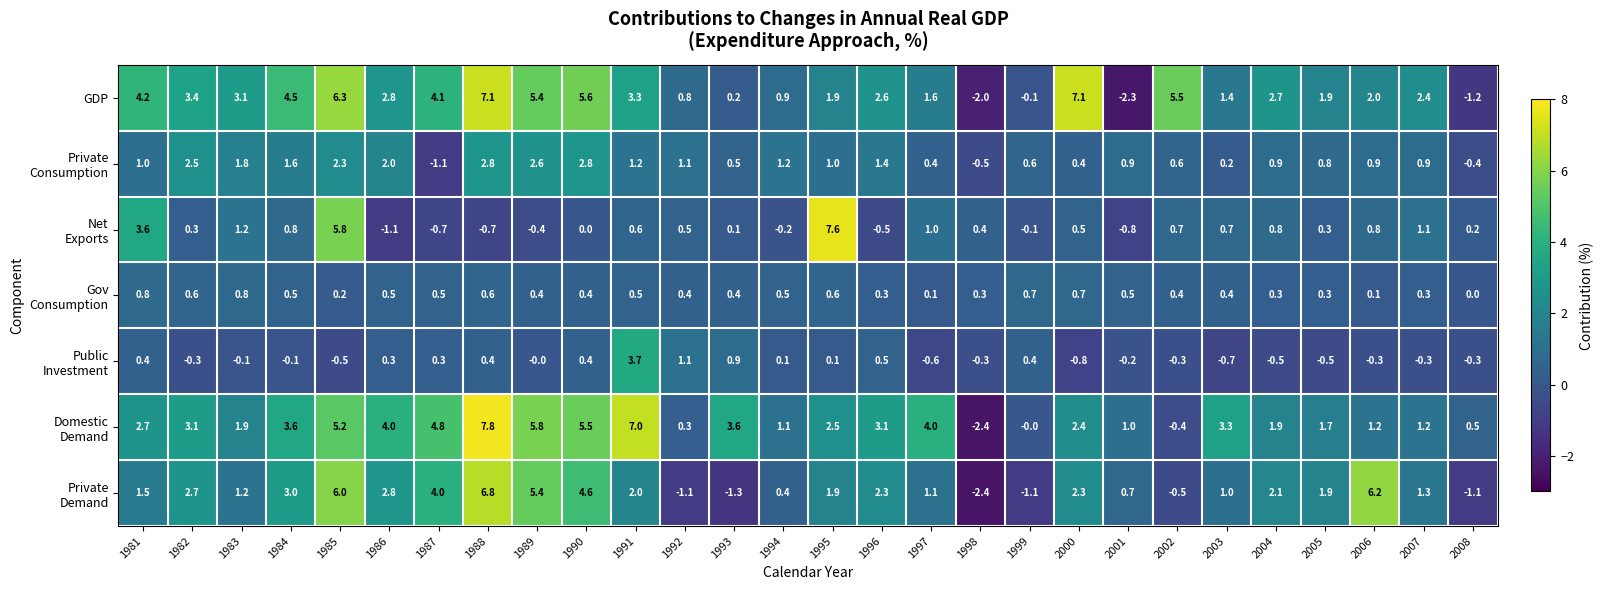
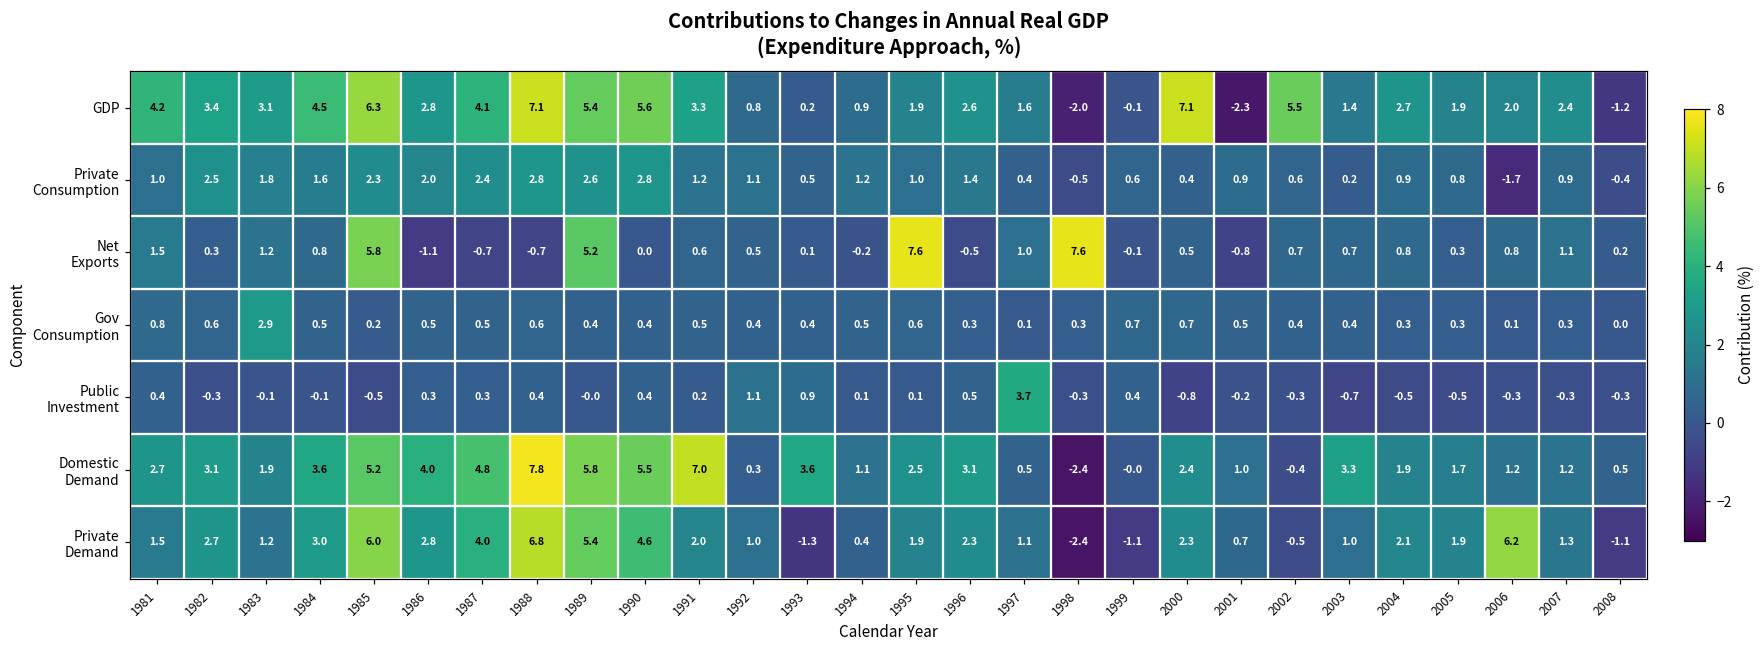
  {
    "GDP": {
      "1981": 4.2,
      "1982": 3.4,
      "1983": 3.1,
      "1984": 4.5,
      "1985": 6.3,
      "1986": 2.8,
      "1987": 4.1,
      "1988": 7.1,
      "1989": 5.4,
      "1990": 5.6,
      "1991": 3.3,
      "1992": 0.8,
      "1993": 0.2,
      "1994": 0.9,
      "1995": 1.9,
      "1996": 2.6,
      "1997": 1.6,
      "1998": -2.0,
      "1999": -0.1,
      "2000": 7.1,
      "2001": -2.3,
      "2002": 5.5,
      "2003": 1.4,
      "2004": 2.7,
      "2005": 1.9,
      "2006": 2.0,
      "2007": 2.4,
      "2008": -1.2
    },
    "Private Consumption": {
      "1981": 1.0,
      "1982": 2.5,
      "1983": 1.8,
      "1984": 1.6,
      "1985": 2.3,
      "1986": 2.0,
-     "1987": -1.1,
+     "1987": 2.4,
      "1988": 2.8,
      "1989": 2.6,
      "1990": 2.8,
      "1991": 1.2,
      "1992": 1.1,
      "1993": 0.5,
      "1994": 1.2,
      "1995": 1.0,
      "1996": 1.4,
      "1997": 0.4,
      "1998": -0.5,
      "1999": 0.6,
      "2000": 0.4,
      "2001": 0.9,
      "2002": 0.6,
      "2003": 0.2,
      "2004": 0.9,
      "2005": 0.8,
-     "2006": 0.9,
+     "2006": -1.7,
      "2007": 0.9,
      "2008": -0.4
    },
    "Net Exports": {
-     "1981": 3.6,
+     "1981": 1.5,
      "1982": 0.3,
      "1983": 1.2,
      "1984": 0.8,
      "1985": 5.8,
      "1986": -1.1,
      "1987": -0.7,
      "1988": -0.7,
-     "1989": -0.4,
+     "1989": 5.2,
      "1990": 0.0,
      "1991": 0.6,
      "1992": 0.5,
      "1993": 0.1,
      "1994": -0.2,
      "1995": 7.6,
      "1996": -0.5,
      "1997": 1.0,
-     "1998": 0.4,
+     "1998": 7.6,
      "1999": -0.1,
      "2000": 0.5,
      "2001": -0.8,
      "2002": 0.7,
      "2003": 0.7,
      "2004": 0.8,
      "2005": 0.3,
      "2006": 0.8,
      "2007": 1.1,
      "2008": 0.2
    },
    "Gov Consumption": {
      "1981": 0.8,
      "1982": 0.6,
-     "1983": 0.8,
+     "1983": 2.9,
      "1984": 0.5,
      "1985": 0.2,
      "1986": 0.5,
      "1987": 0.5,
      "1988": 0.6,
      "1989": 0.4,
      "1990": 0.4,
      "1991": 0.5,
      "1992": 0.4,
      "1993": 0.4,
      "1994": 0.5,
      "1995": 0.6,
      "1996": 0.3,
      "1997": 0.1,
      "1998": 0.3,
      "1999": 0.7,
      "2000": 0.7,
      "2001": 0.5,
      "2002": 0.4,
      "2003": 0.4,
      "2004": 0.3,
      "2005": 0.3,
      "2006": 0.1,
      "2007": 0.3,
      "2008": 0.0
    },
    "Public Investment": {
      "1981": 0.4,
      "1982": -0.3,
      "1983": -0.1,
      "1984": -0.1,
      "1985": -0.5,
      "1986": 0.3,
      "1987": 0.3,
      "1988": 0.4,
      "1989": -0.0,
      "1990": 0.4,
-     "1991": 3.7,
+     "1991": 0.2,
      "1992": 1.1,
      "1993": 0.9,
      "1994": 0.1,
      "1995": 0.1,
      "1996": 0.5,
-     "1997": -0.6,
+     "1997": 3.7,
      "1998": -0.3,
      "1999": 0.4,
      "2000": -0.8,
      "2001": -0.2,
      "2002": -0.3,
      "2003": -0.7,
      "2004": -0.5,
      "2005": -0.5,
      "2006": -0.3,
      "2007": -0.3,
      "2008": -0.3
    },
    "Domestic Demand": {
      "1981": 2.7,
      "1982": 3.1,
      "1983": 1.9,
      "1984": 3.6,
      "1985": 5.2,
      "1986": 4.0,
      "1987": 4.8,
      "1988": 7.8,
      "1989": 5.8,
      "1990": 5.5,
      "1991": 7.0,
      "1992": 0.3,
      "1993": 3.6,
      "1994": 1.1,
      "1995": 2.5,
      "1996": 3.1,
-     "1997": 4.0,
+     "1997": 0.5,
      "1998": -2.4,
      "1999": -0.0,
      "2000": 2.4,
      "2001": 1.0,
      "2002": -0.4,
      "2003": 3.3,
      "2004": 1.9,
      "2005": 1.7,
      "2006": 1.2,
      "2007": 1.2,
      "2008": 0.5
    },
    "Private Demand": {
      "1981": 1.5,
      "1982": 2.7,
      "1983": 1.2,
      "1984": 3.0,
      "1985": 6.0,
      "1986": 2.8,
      "1987": 4.0,
      "1988": 6.8,
      "1989": 5.4,
      "1990": 4.6,
      "1991": 2.0,
-     "1992": -1.1,
+     "1992": 1.0,
      "1993": -1.3,
      "1994": 0.4,
      "1995": 1.9,
      "1996": 2.3,
      "1997": 1.1,
      "1998": -2.4,
      "1999": -1.1,
      "2000": 2.3,
      "2001": 0.7,
      "2002": -0.5,
      "2003": 1.0,
      "2004": 2.1,
      "2005": 1.9,
      "2006": 6.2,
      "2007": 1.3,
      "2008": -1.1
    }
  }
